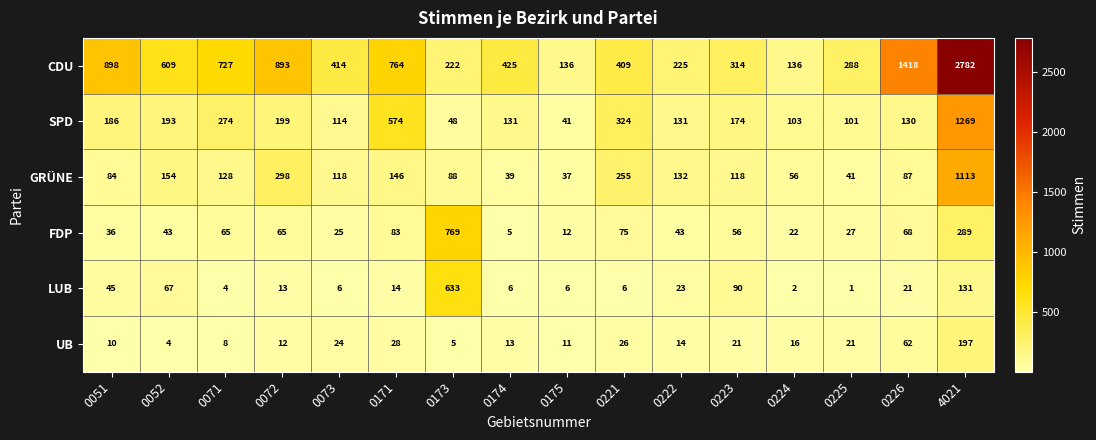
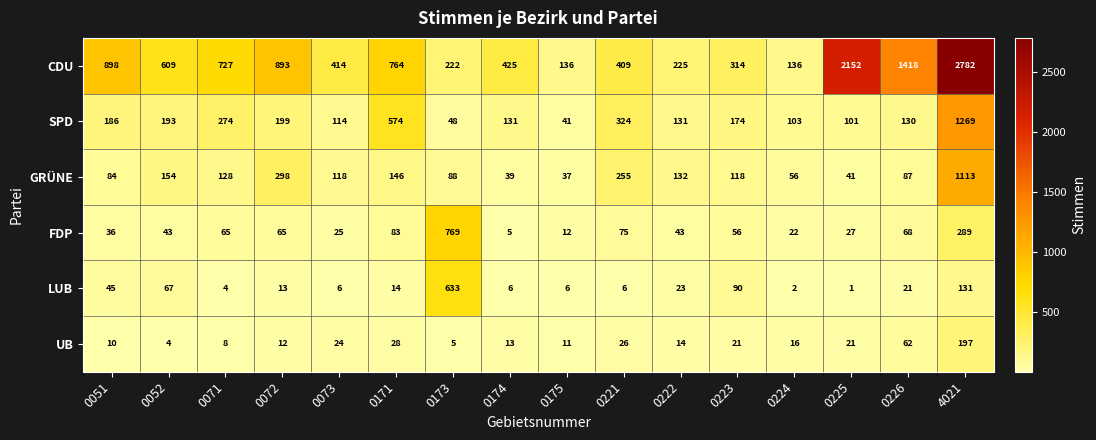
  {
    "CDU": {
      "0051": 898,
      "0052": 609,
      "0071": 727,
      "0072": 893,
      "0073": 414,
      "0171": 764,
      "0173": 222,
      "0174": 425,
      "0175": 136,
      "0221": 409,
      "0222": 225,
      "0223": 314,
      "0224": 136,
-     "0225": 288,
+     "0225": 2152,
      "0226": 1418,
      "4021": 2782
    },
    "SPD": {
      "0051": 186,
      "0052": 193,
      "0071": 274,
      "0072": 199,
      "0073": 114,
      "0171": 574,
      "0173": 48,
      "0174": 131,
      "0175": 41,
      "0221": 324,
      "0222": 131,
      "0223": 174,
      "0224": 103,
      "0225": 101,
      "0226": 130,
      "4021": 1269
    },
    "GRÜNE": {
      "0051": 84,
      "0052": 154,
      "0071": 128,
      "0072": 298,
      "0073": 118,
      "0171": 146,
      "0173": 88,
      "0174": 39,
      "0175": 37,
      "0221": 255,
      "0222": 132,
      "0223": 118,
      "0224": 56,
      "0225": 41,
      "0226": 87,
      "4021": 1113
    },
    "FDP": {
      "0051": 36,
      "0052": 43,
      "0071": 65,
      "0072": 65,
      "0073": 25,
      "0171": 83,
      "0173": 769,
      "0174": 5,
      "0175": 12,
      "0221": 75,
      "0222": 43,
      "0223": 56,
      "0224": 22,
      "0225": 27,
      "0226": 68,
      "4021": 289
    },
    "LUB": {
      "0051": 45,
      "0052": 67,
      "0071": 4,
      "0072": 13,
      "0073": 6,
      "0171": 14,
      "0173": 633,
      "0174": 6,
      "0175": 6,
      "0221": 6,
      "0222": 23,
      "0223": 90,
      "0224": 2,
      "0225": 1,
      "0226": 21,
      "4021": 131
    },
    "UB": {
      "0051": 10,
      "0052": 4,
      "0071": 8,
      "0072": 12,
      "0073": 24,
      "0171": 28,
      "0173": 5,
      "0174": 13,
      "0175": 11,
      "0221": 26,
      "0222": 14,
      "0223": 21,
      "0224": 16,
      "0225": 21,
      "0226": 62,
      "4021": 197
    }
  }
